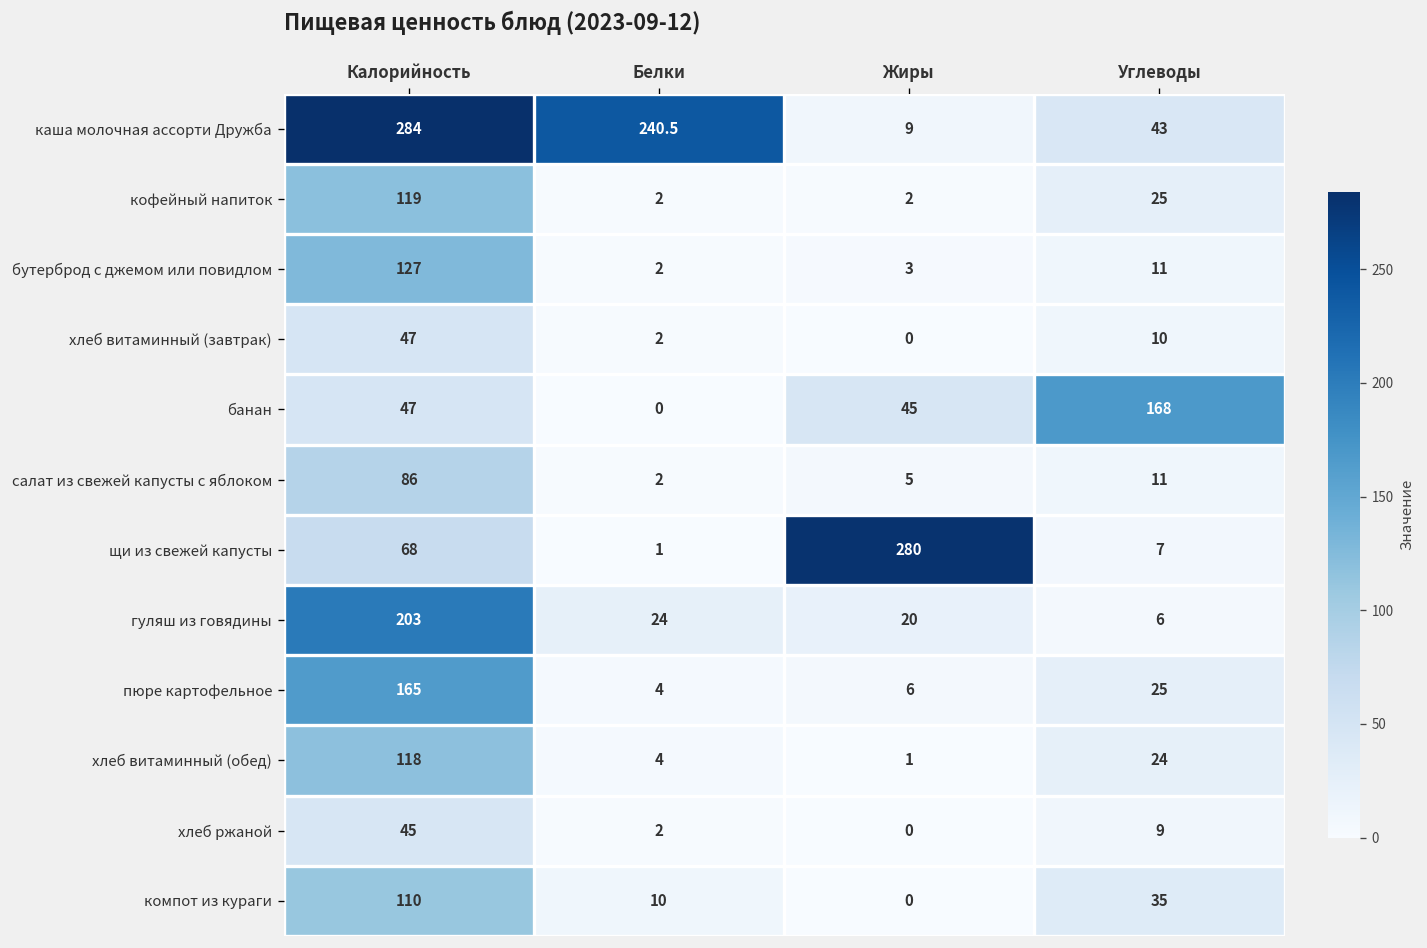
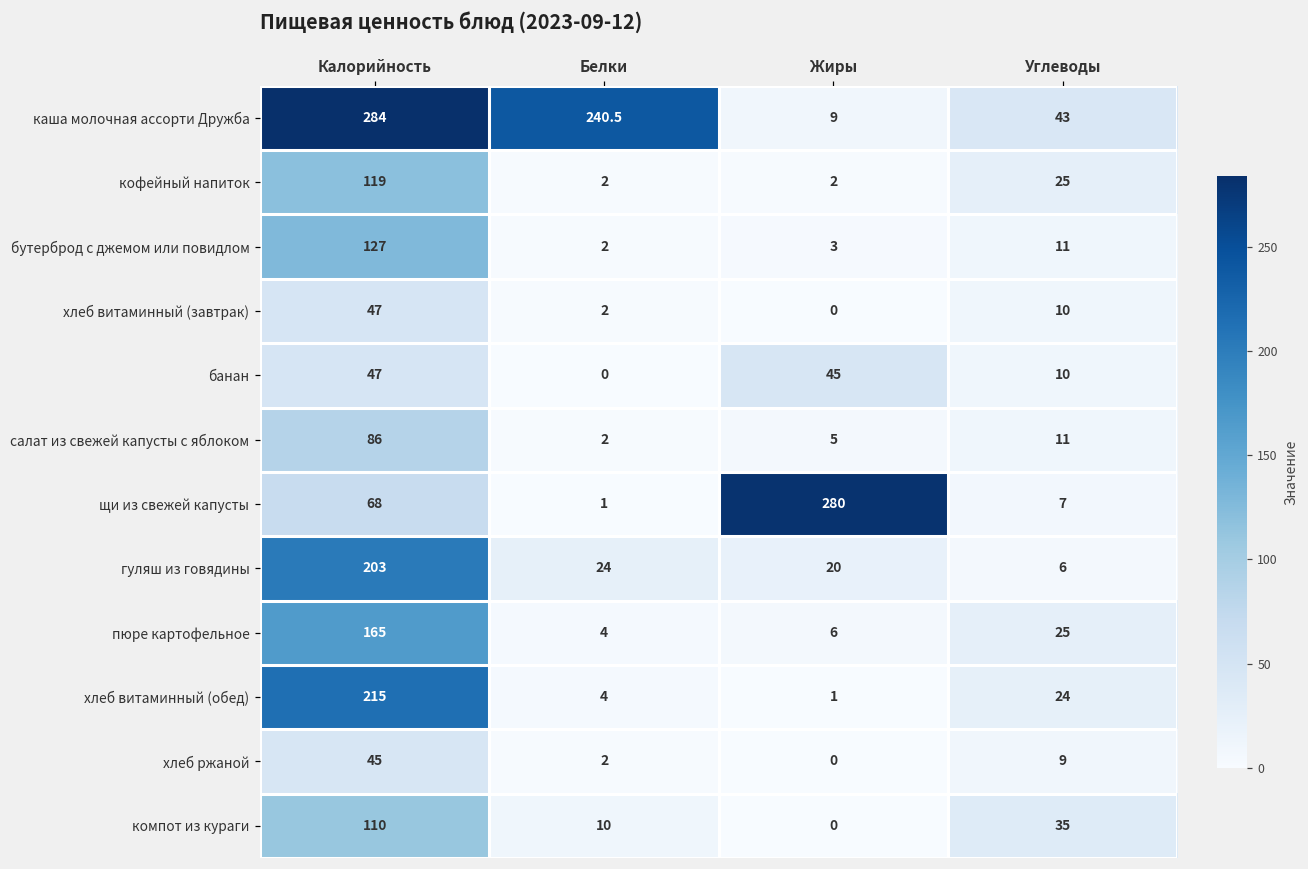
  {
    "каша молочная ассорти Дружба": {
      "Калорийность": 284,
      "Белки": 240.5,
      "Жиры": 9,
      "Углеводы": 43
    },
    "кофейный напиток": {
      "Калорийность": 119,
      "Белки": 2,
      "Жиры": 2,
      "Углеводы": 25
    },
    "бутерброд с джемом или повидлом": {
      "Калорийность": 127,
      "Белки": 2,
      "Жиры": 3,
      "Углеводы": 11
    },
    "хлеб витаминный (завтрак)": {
      "Калорийность": 47,
      "Белки": 2,
      "Жиры": 0,
      "Углеводы": 10
    },
    "банан": {
      "Калорийность": 47,
      "Белки": 0,
      "Жиры": 45,
-     "Углеводы": 168
+     "Углеводы": 10
    },
    "салат из свежей капусты с яблоком": {
      "Калорийность": 86,
      "Белки": 2,
      "Жиры": 5,
      "Углеводы": 11
    },
    "щи из свежей капусты": {
      "Калорийность": 68,
      "Белки": 1,
      "Жиры": 280,
      "Углеводы": 7
    },
    "гуляш из говядины": {
      "Калорийность": 203,
      "Белки": 24,
      "Жиры": 20,
      "Углеводы": 6
    },
    "пюре картофельное": {
      "Калорийность": 165,
      "Белки": 4,
      "Жиры": 6,
      "Углеводы": 25
    },
    "хлеб витаминный (обед)": {
-     "Калорийность": 118,
+     "Калорийность": 215,
      "Белки": 4,
      "Жиры": 1,
      "Углеводы": 24
    },
    "хлеб ржаной": {
      "Калорийность": 45,
      "Белки": 2,
      "Жиры": 0,
      "Углеводы": 9
    },
    "компот из кураги": {
      "Калорийность": 110,
      "Белки": 10,
      "Жиры": 0,
      "Углеводы": 35
    }
  }
